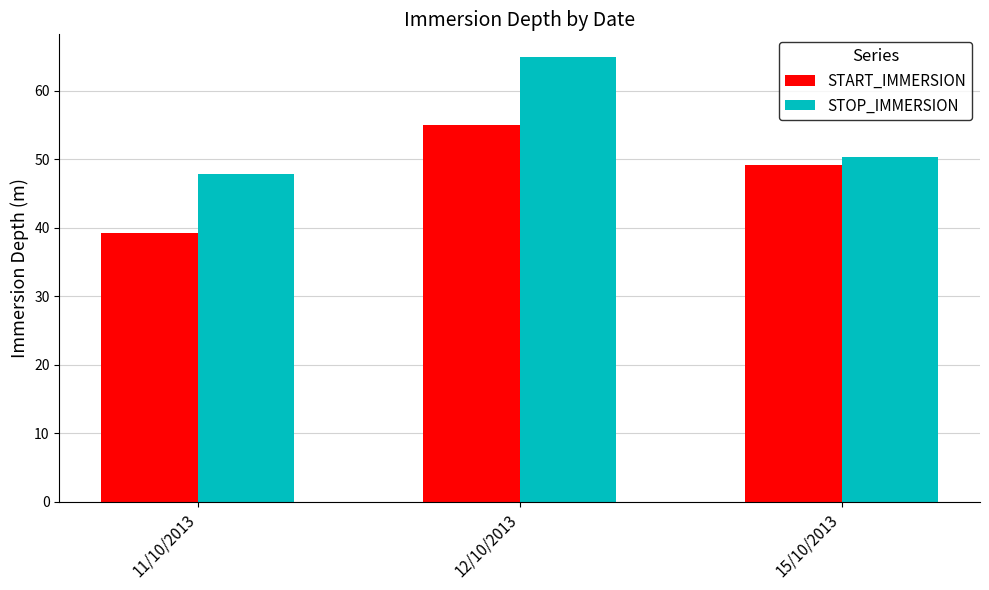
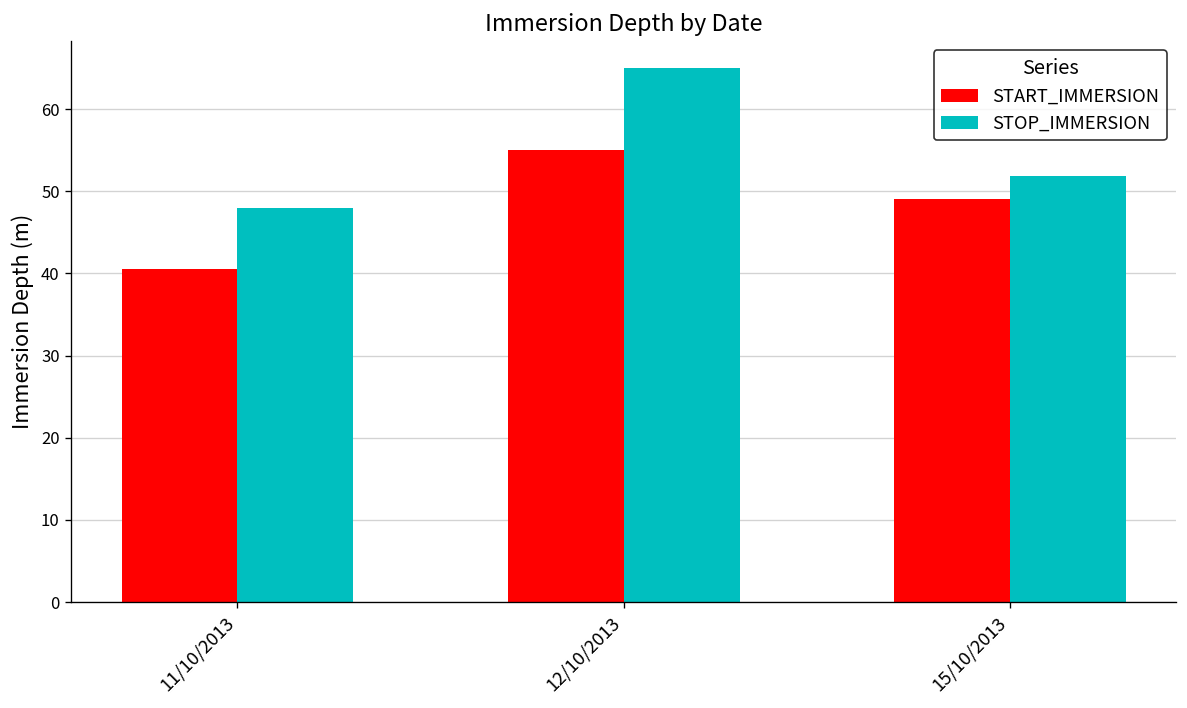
  {
    "START_IMMERSION": {
-     "11/10/2013": 39,
+     "11/10/2013": 41,
      "12/10/2013": 55,
      "15/10/2013": 49
    },
    "STOP_IMMERSION": {
      "11/10/2013": 48,
      "12/10/2013": 65,
-     "15/10/2013": 50
+     "15/10/2013": 52
    }
  }
